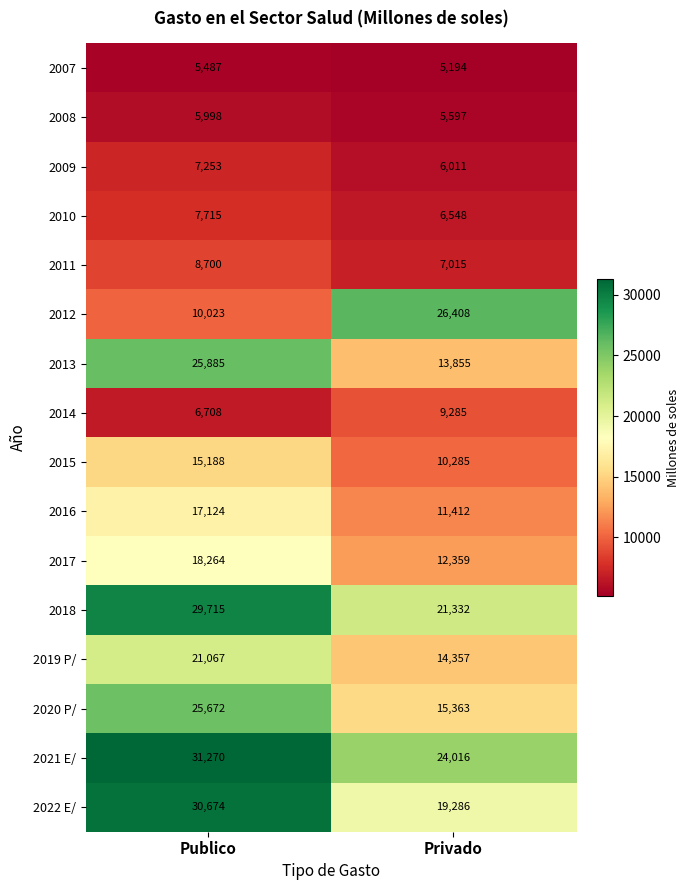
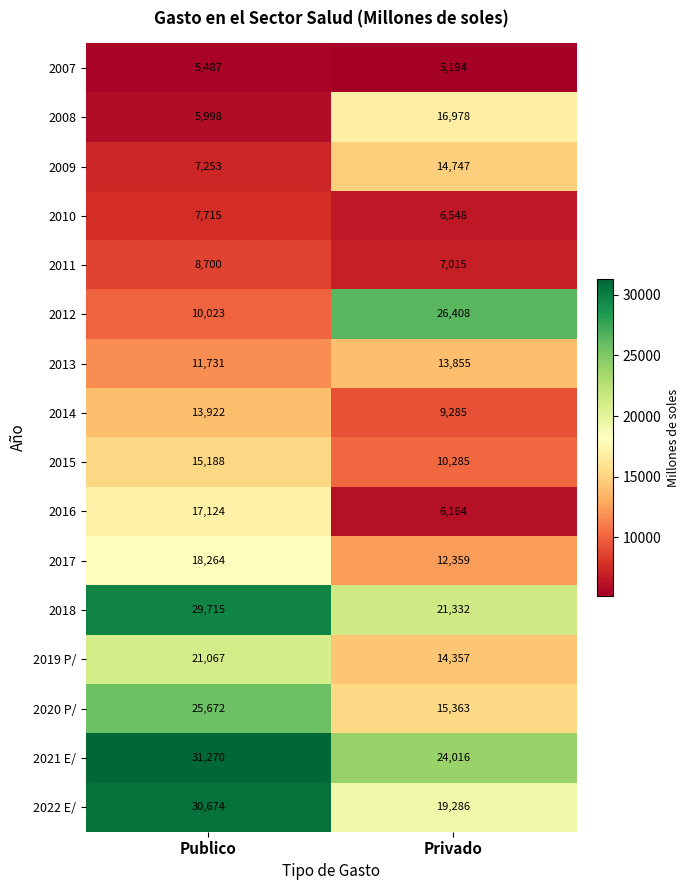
  {
    "2007": {
      "Publico": "5,487",
      "Privado": "5,194"
    },
    "2008": {
      "Publico": "5,998",
-     "Privado": "5,597"
+     "Privado": "16,978"
    },
    "2009": {
      "Publico": "7,253",
-     "Privado": "6,011"
+     "Privado": "14,747"
    },
    "2010": {
      "Publico": "7,715",
      "Privado": "6,548"
    },
    "2011": {
      "Publico": "8,700",
      "Privado": "7,015"
    },
    "2012": {
      "Publico": "10,023",
      "Privado": "26,408"
    },
    "2013": {
-     "Publico": "25,885",
+     "Publico": "11,731",
      "Privado": "13,855"
    },
    "2014": {
-     "Publico": "6,708",
+     "Publico": "13,922",
      "Privado": "9,285"
    },
    "2015": {
      "Publico": "15,188",
      "Privado": "10,285"
    },
    "2016": {
      "Publico": "17,124",
-     "Privado": "11,412"
+     "Privado": "6,164"
    },
    "2017": {
      "Publico": "18,264",
      "Privado": "12,359"
    },
    "2018": {
      "Publico": "29,715",
      "Privado": "21,332"
    },
    "2019 P/": {
      "Publico": "21,067",
      "Privado": "14,357"
    },
    "2020 P/": {
      "Publico": "25,672",
      "Privado": "15,363"
    },
    "2021 E/": {
      "Publico": "31,270",
      "Privado": "24,016"
    },
    "2022 E/": {
      "Publico": "30,674",
      "Privado": "19,286"
    }
  }
